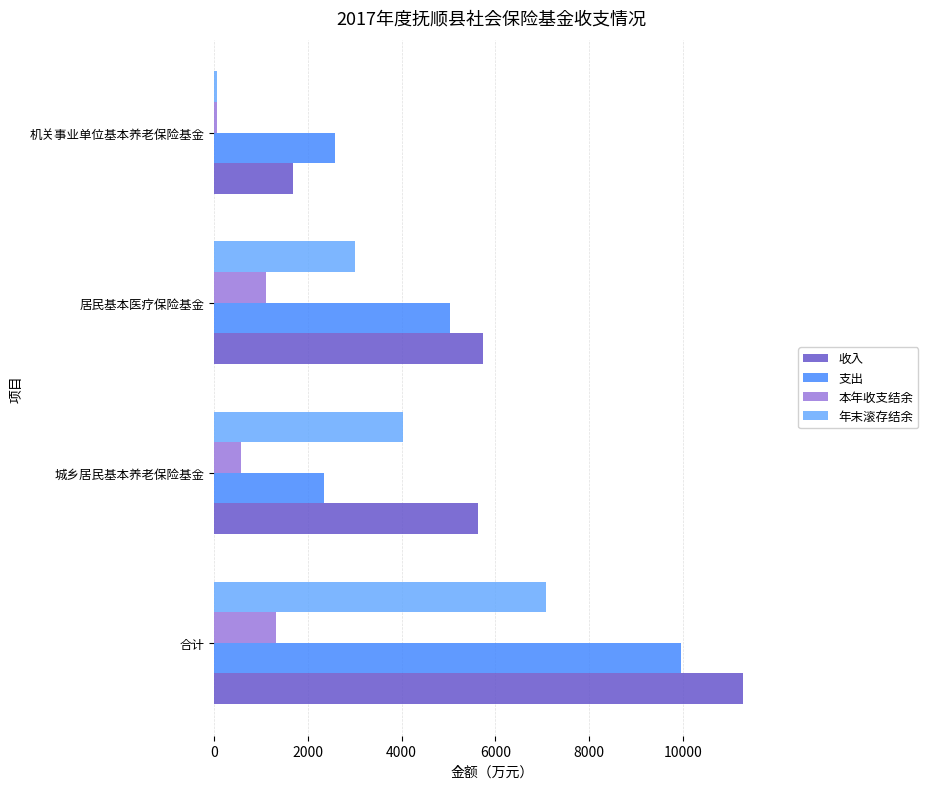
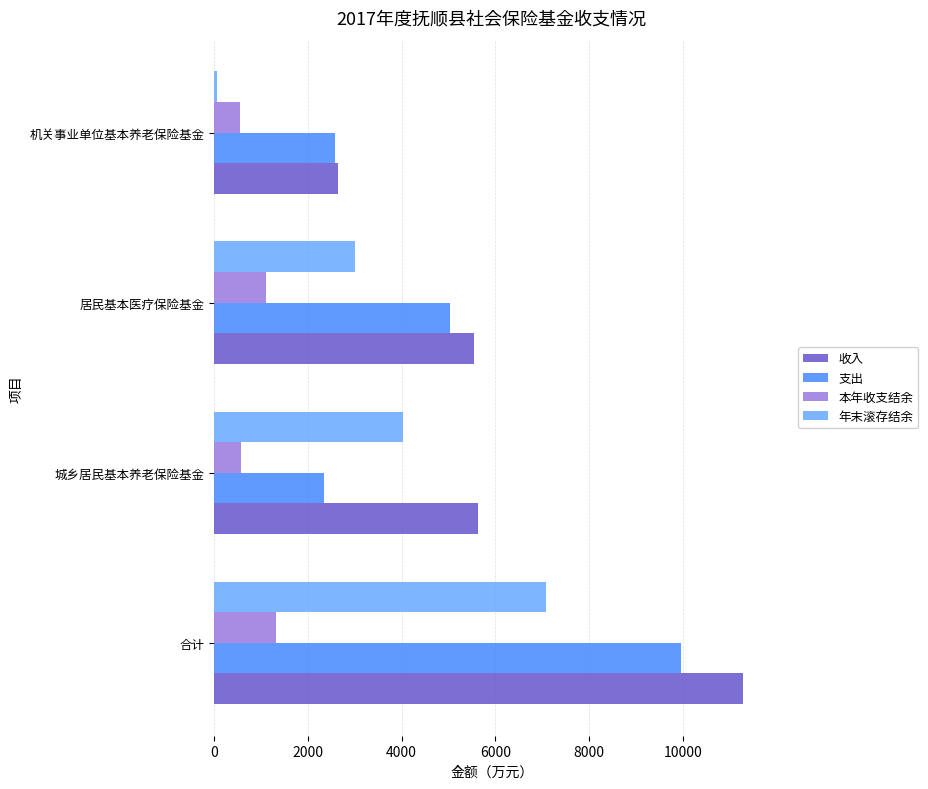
  {
    "收入": {
-     "机关事业单位基本养老保险基金": 1700,
-     "居民基本医疗保险基金": 5700,
+     "机关事业单位基本养老保险基金": 2600,
+     "居民基本医疗保险基金": 5600,
      "城乡居民基本养老保险基金": 5600,
      "合计": 11300
    },
    "本年收支结余": {
-     "机关事业单位基本养老保险基金": 100,
+     "机关事业单位基本养老保险基金": 600,
      "居民基本医疗保险基金": 1100,
      "城乡居民基本养老保险基金": 600,
      "合计": 1300
    }
  }
